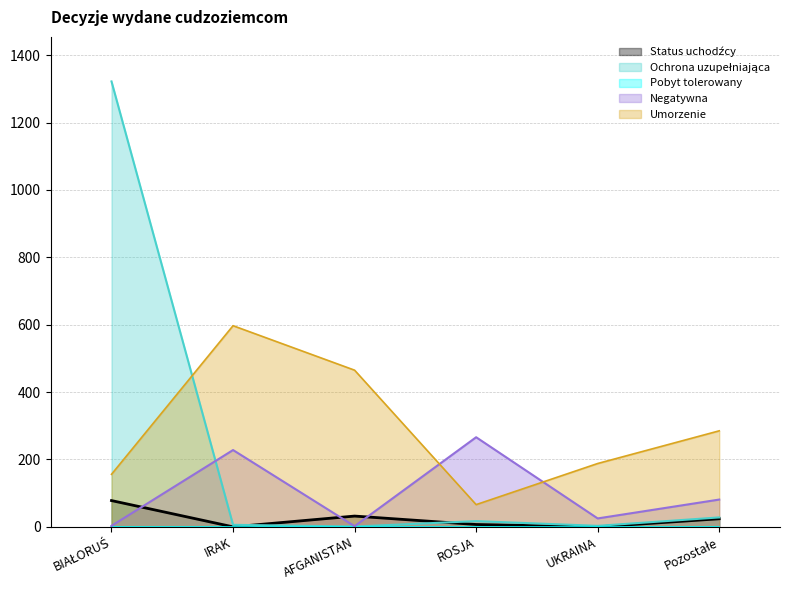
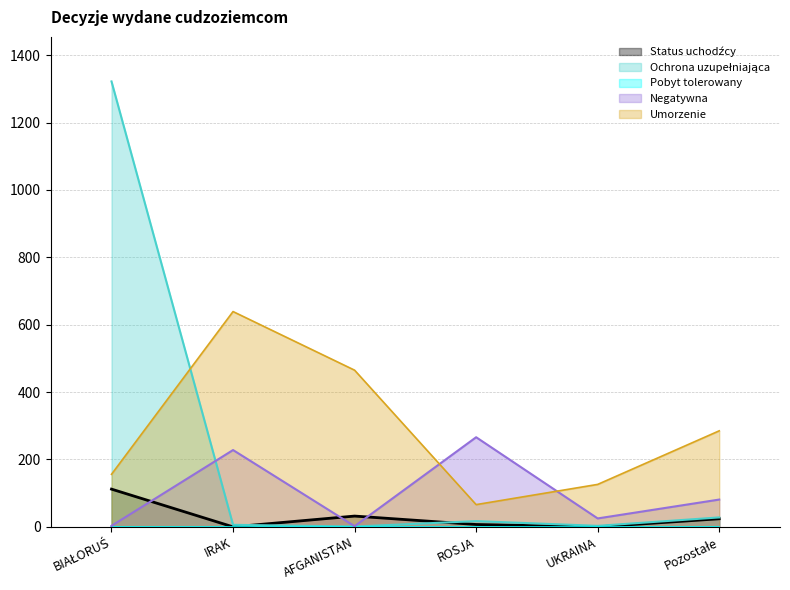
  {
    "Status uchodźcy": {
-     "BIAŁORUŚ": 80,
+     "BIAŁORUŚ": 110,
      "AFGANISTAN": 30
    },
    "Negatywna": {
      "IRAK": 230,
      "ROSJA": 270,
      "UKRAINA": 30,
      "Pozostałe": 80
    },
    "Umorzenie": {
      "BIAŁORUŚ": 160,
-     "IRAK": 600,
+     "IRAK": 640,
      "AFGANISTAN": 470,
      "ROSJA": 70,
-     "UKRAINA": 190,
+     "UKRAINA": 130,
      "Pozostałe": 290
    }
  }
